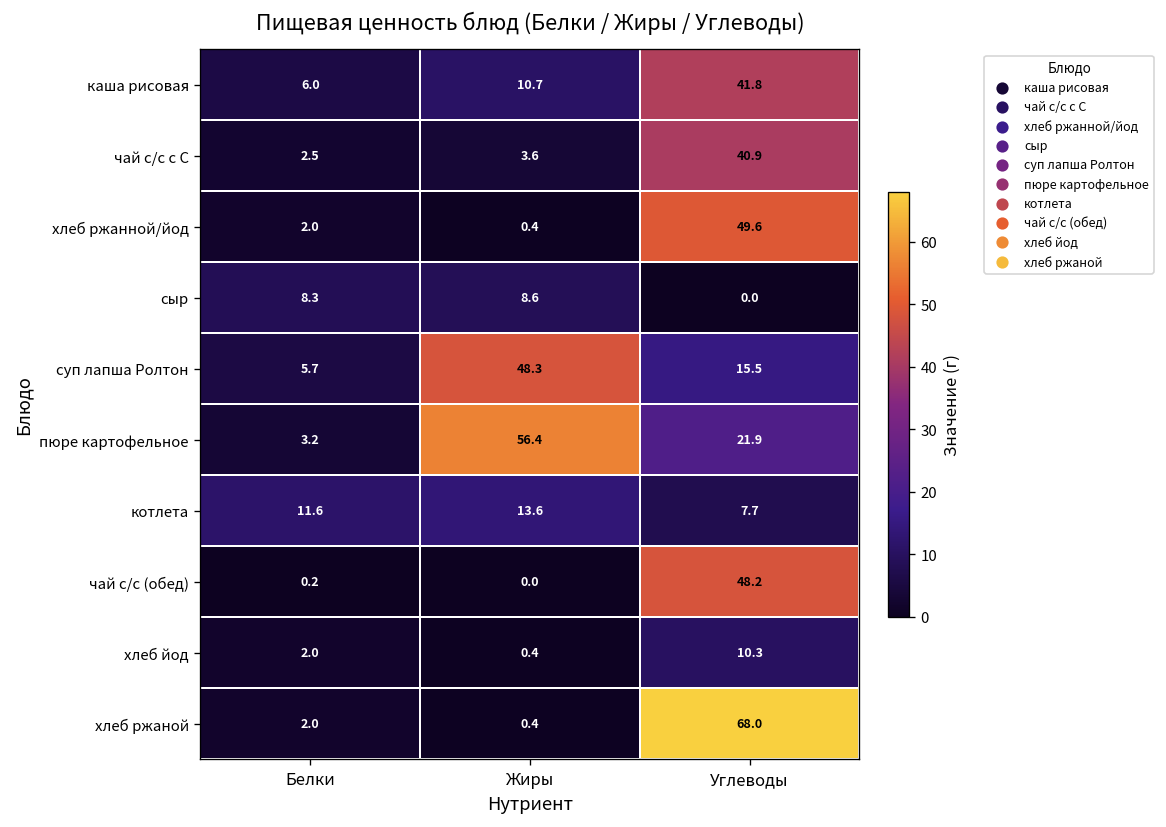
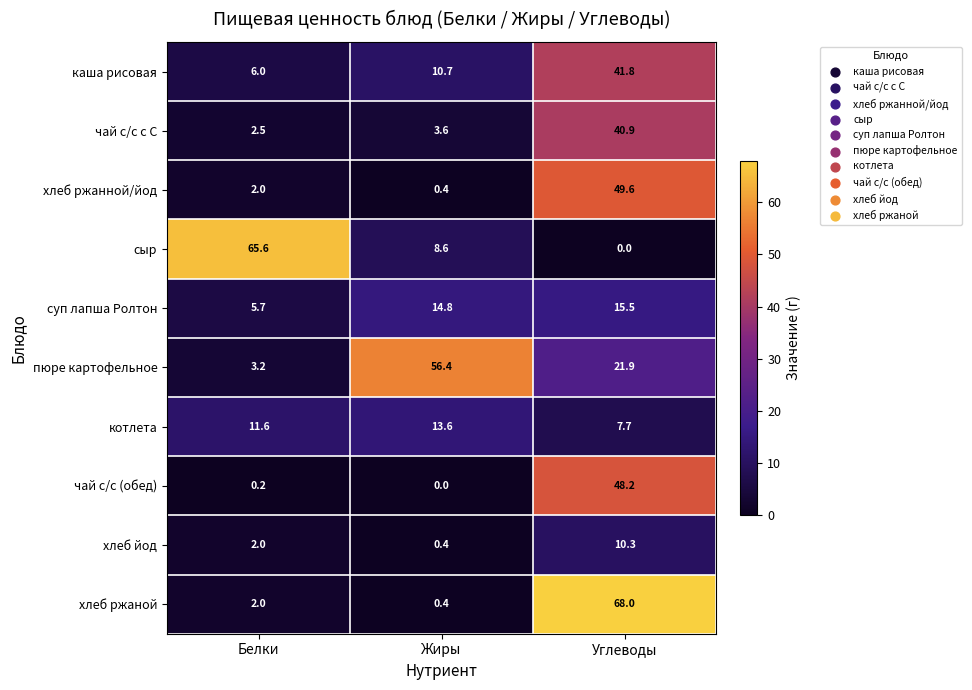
  {
    "каша рисовая": {
      "Белки": 6.0,
      "Жиры": 10.7,
      "Углеводы": 41.8
    },
    "чай с/с с С": {
      "Белки": 2.5,
      "Жиры": 3.6,
      "Углеводы": 40.9
    },
    "хлеб ржанной/йод": {
      "Белки": 2.0,
      "Жиры": 0.4,
      "Углеводы": 49.6
    },
    "сыр": {
-     "Белки": 8.3,
+     "Белки": 65.6,
      "Жиры": 8.6,
      "Углеводы": 0.0
    },
    "суп лапша Ролтон": {
      "Белки": 5.7,
-     "Жиры": 48.3,
+     "Жиры": 14.8,
      "Углеводы": 15.5
    },
    "пюре картофельное": {
      "Белки": 3.2,
      "Жиры": 56.4,
      "Углеводы": 21.9
    },
    "котлета": {
      "Белки": 11.6,
      "Жиры": 13.6,
      "Углеводы": 7.7
    },
    "чай с/с (обед)": {
      "Белки": 0.2,
      "Жиры": 0.0,
      "Углеводы": 48.2
    },
    "хлеб йод": {
      "Белки": 2.0,
      "Жиры": 0.4,
      "Углеводы": 10.3
    },
    "хлеб ржаной": {
      "Белки": 2.0,
      "Жиры": 0.4,
      "Углеводы": 68.0
    }
  }
